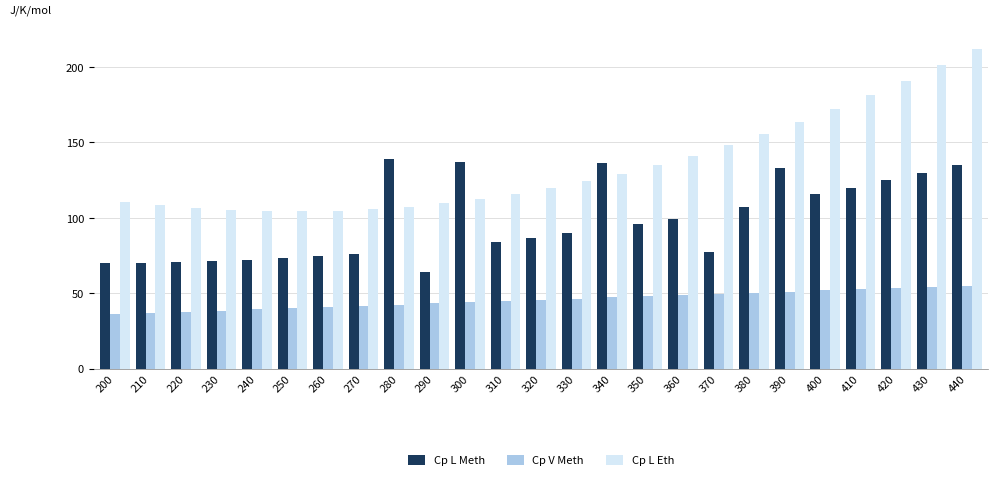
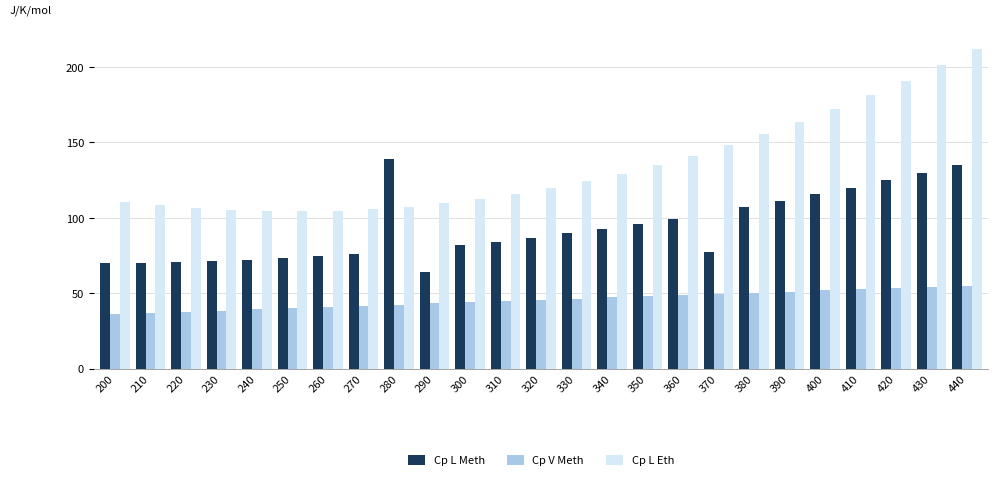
  {
    "Cp L Meth": {
      "200": 70,
      "210": 70,
      "220": 71,
      "230": 71,
      "240": 72,
      "250": 73,
      "260": 75,
      "270": 76,
      "280": 139,
      "290": 64,
-     "300": 137,
+     "300": 82,
      "310": 84,
      "320": 87,
      "330": 90,
-     "340": 136,
+     "340": 93,
      "350": 96,
      "360": 99,
      "370": 77,
      "380": 107,
-     "390": 133,
+     "390": 111,
      "400": 116,
      "410": 120,
      "420": 125,
      "430": 130,
      "440": 135
    }
  }
